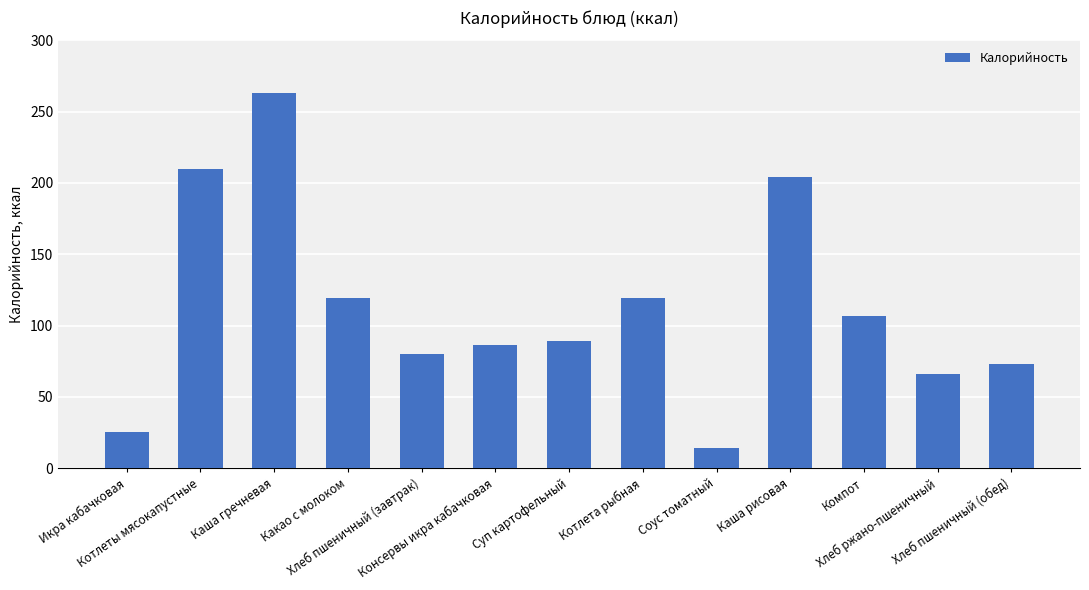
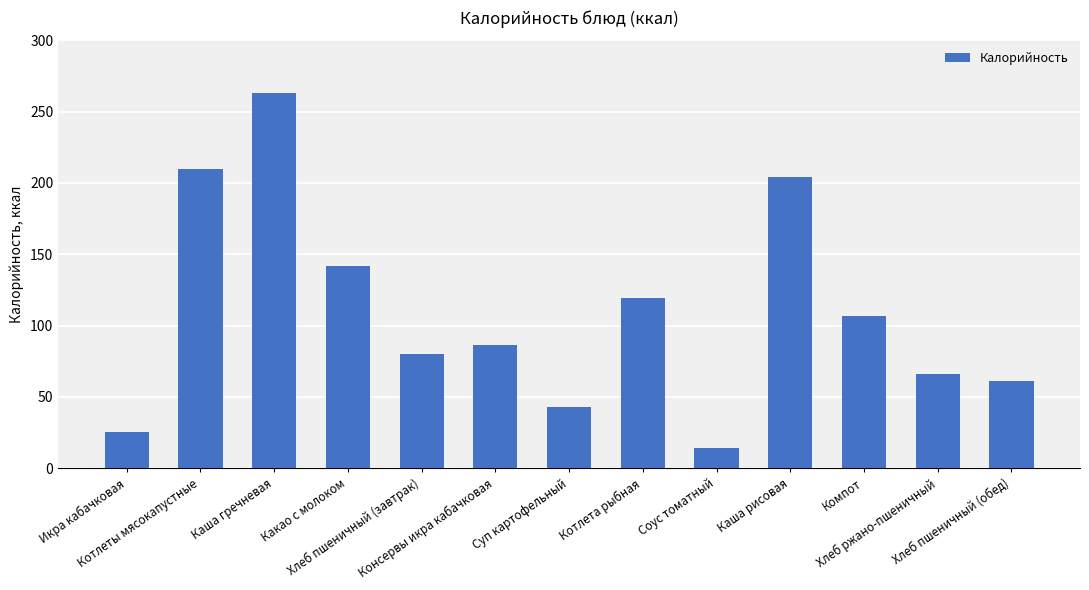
  {
    "Икра кабачковая": 25,
    "Котлеты мясокапустные": 210,
    "Каша гречневая": 263,
-   "Какао с молоком": 119,
+   "Какао с молоком": 142,
    "Хлеб пшеничный (завтрак)": 80,
    "Консервы икра кабачковая": 86,
-   "Суп картофельный": 89,
+   "Суп картофельный": 43,
    "Котлета рыбная": 119,
    "Соус томатный": 14,
    "Каша рисовая": 204,
    "Компот": 107,
    "Хлеб ржано-пшеничный": 66,
-   "Хлеб пшеничный (обед)": 73
+   "Хлеб пшеничный (обед)": 61
  }
